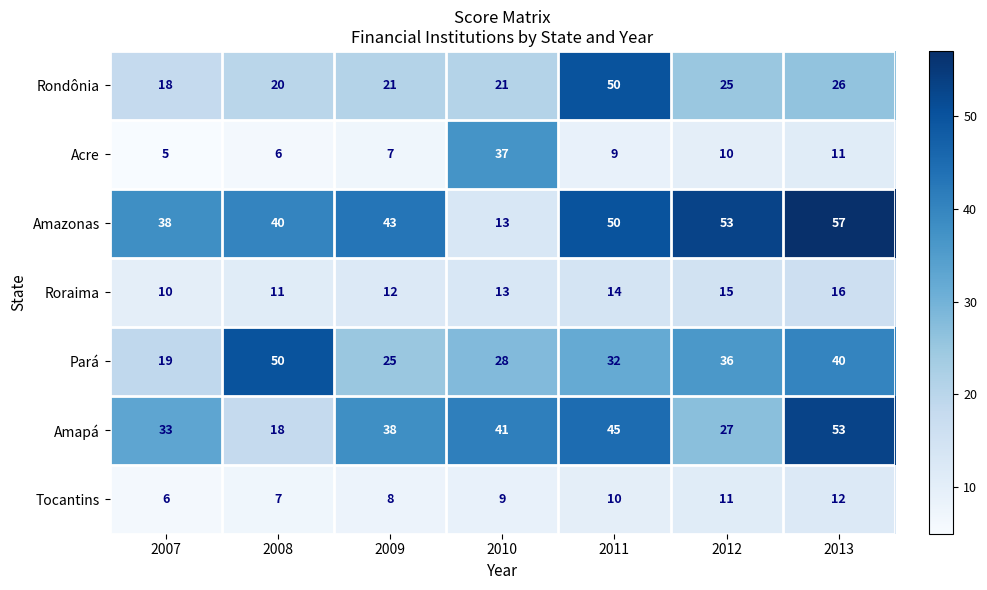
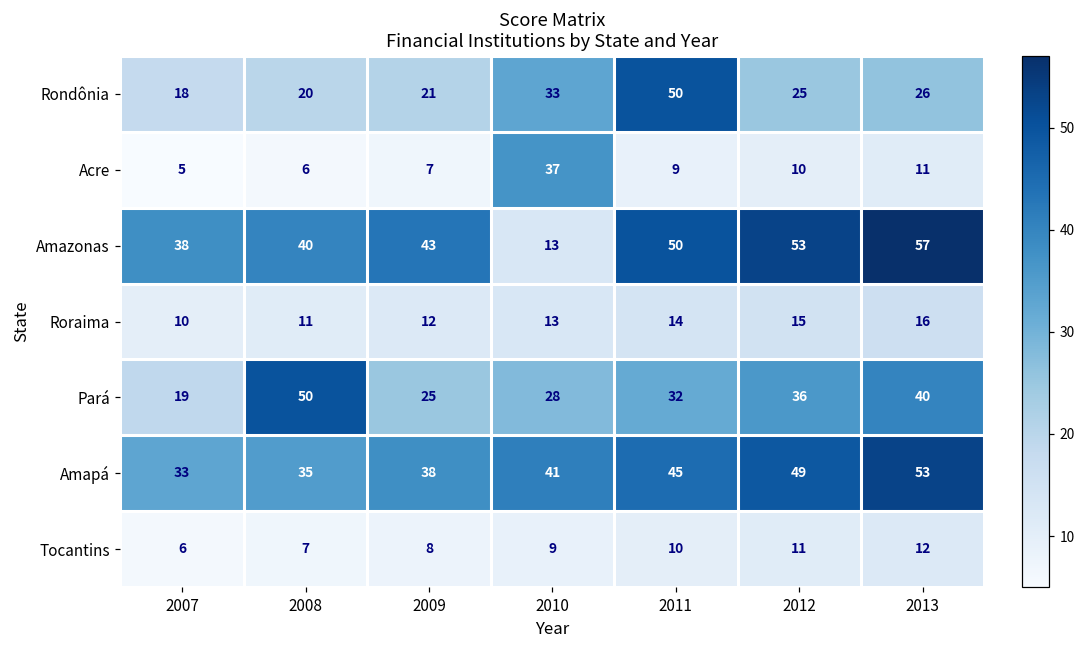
  {
    "Rondônia": {
      "2007": 18,
      "2008": 20,
      "2009": 21,
-     "2010": 21,
+     "2010": 33,
      "2011": 50,
      "2012": 25,
      "2013": 26
    },
    "Acre": {
      "2007": 5,
      "2008": 6,
      "2009": 7,
      "2010": 37,
      "2011": 9,
      "2012": 10,
      "2013": 11
    },
    "Amazonas": {
      "2007": 38,
      "2008": 40,
      "2009": 43,
      "2010": 13,
      "2011": 50,
      "2012": 53,
      "2013": 57
    },
    "Roraima": {
      "2007": 10,
      "2008": 11,
      "2009": 12,
      "2010": 13,
      "2011": 14,
      "2012": 15,
      "2013": 16
    },
    "Pará": {
      "2007": 19,
      "2008": 50,
      "2009": 25,
      "2010": 28,
      "2011": 32,
      "2012": 36,
      "2013": 40
    },
    "Amapá": {
      "2007": 33,
-     "2008": 18,
+     "2008": 35,
      "2009": 38,
      "2010": 41,
      "2011": 45,
-     "2012": 27,
+     "2012": 49,
      "2013": 53
    },
    "Tocantins": {
      "2007": 6,
      "2008": 7,
      "2009": 8,
      "2010": 9,
      "2011": 10,
      "2012": 11,
      "2013": 12
    }
  }
